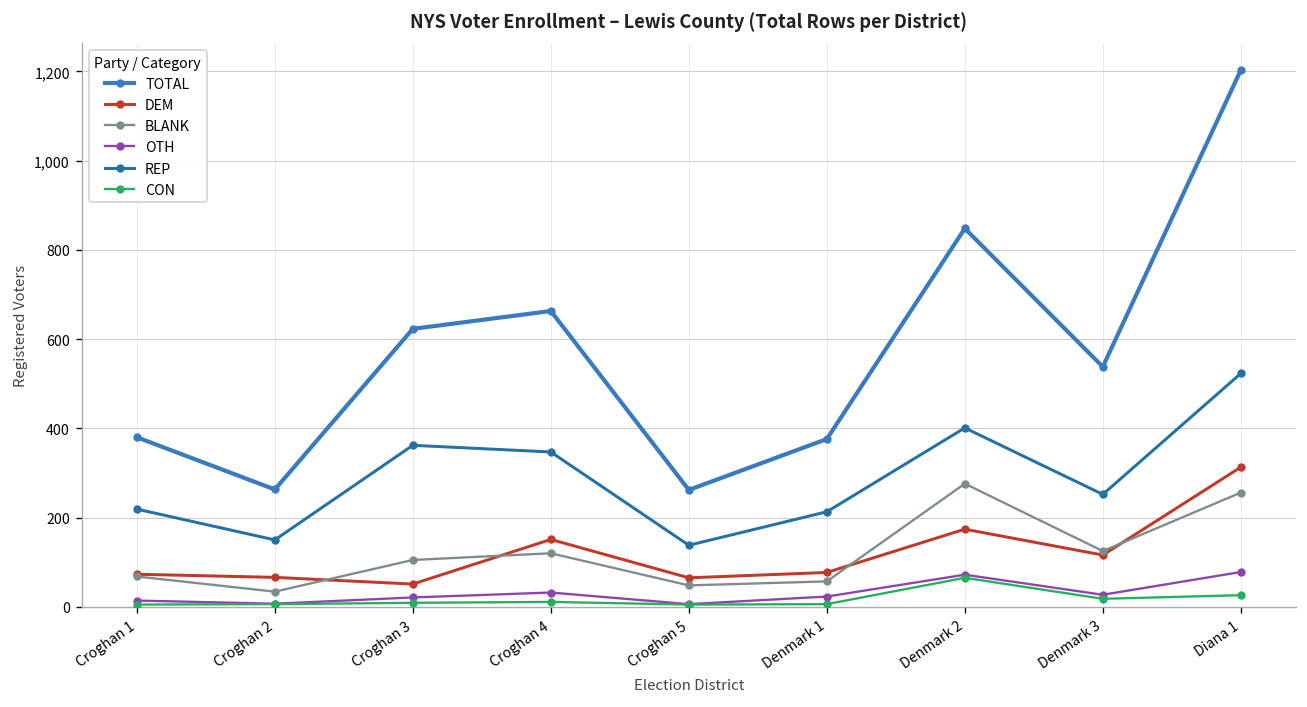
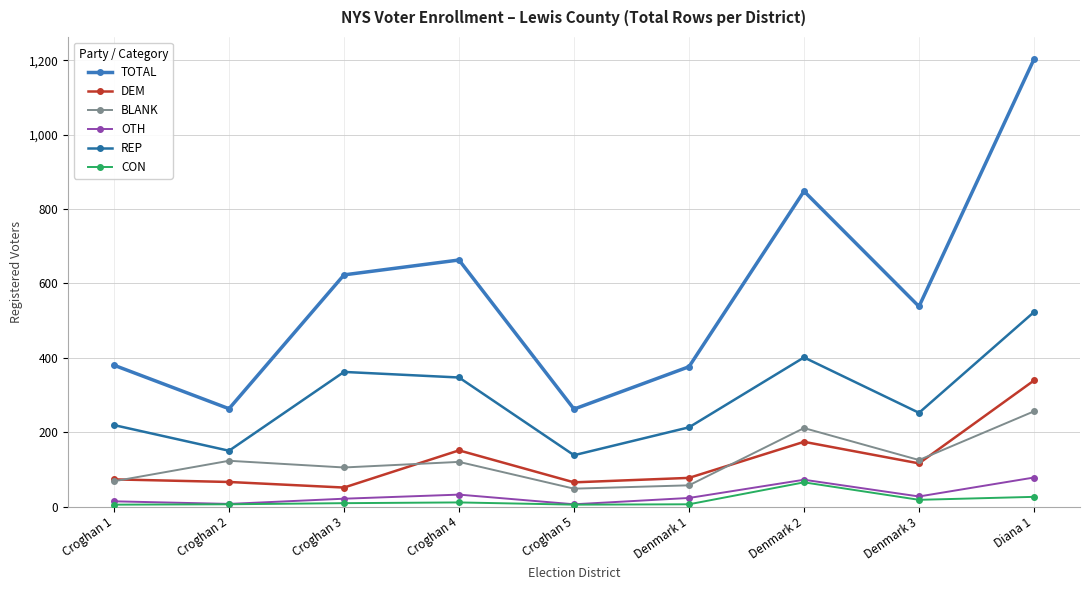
  {
    "DEM": {
      "Croghan 2": 70,
      "Croghan 3": 50,
      "Croghan 4": 150,
      "Croghan 5": 70,
      "Denmark 1": 80,
      "Denmark 2": 170,
      "Denmark 3": 120,
-     "Diana 1": 310
+     "Diana 1": 340
    },
    "BLANK": {
-     "Croghan 2": 30,
+     "Croghan 2": 120,
      "Croghan 3": 110,
      "Croghan 4": 120,
      "Croghan 5": 50,
      "Denmark 1": 60,
-     "Denmark 2": 280,
+     "Denmark 2": 210,
      "Denmark 3": 130,
      "Diana 1": 260
    },
    "OTH": {
      "Croghan 1": 10,
      "Croghan 3": 20,
      "Croghan 4": 30,
      "Denmark 1": 20,
      "Denmark 2": 70,
      "Denmark 3": 30,
      "Diana 1": 80
    },
    "CON": {
      "Croghan 1": 10,
      "Croghan 3": 10,
      "Croghan 4": 10,
      "Denmark 1": 10,
      "Denmark 2": 70,
      "Denmark 3": 20,
      "Diana 1": 30
    }
  }
